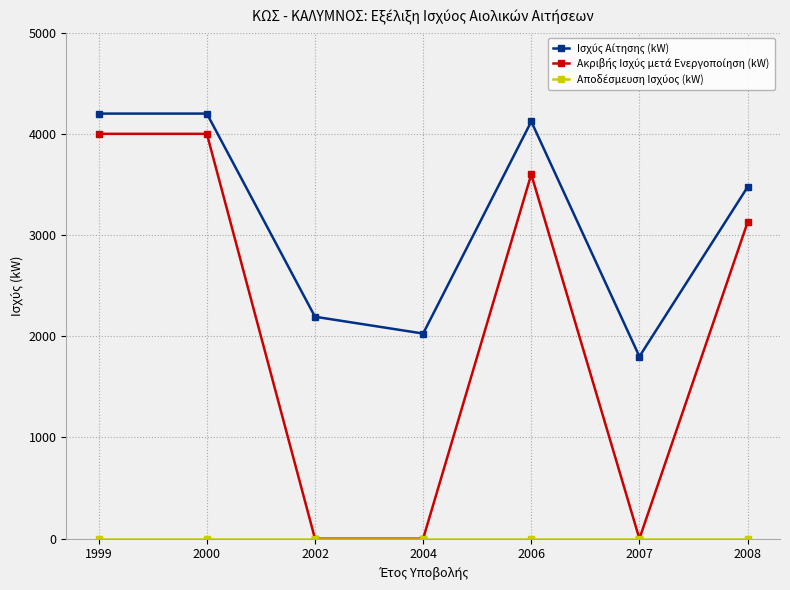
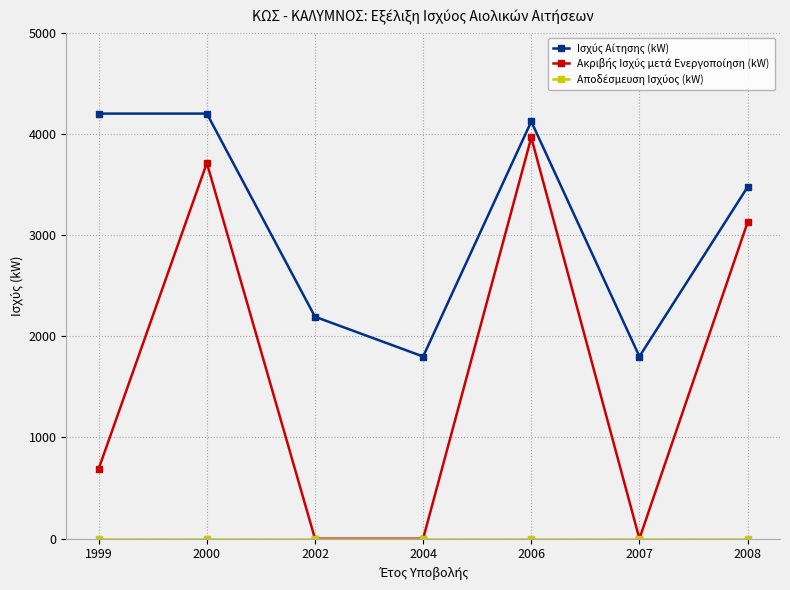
  {
    "Ισχύς Αίτησης (kW)": {
      "1999": 4200,
      "2000": 4200,
      "2002": 2190,
-     "2004": 2030,
+     "2004": 1800,
      "2006": 4120,
      "2007": 1800,
      "2008": 3470
    },
    "Ακριβής Ισχύς μετά Ενεργοποίηση (kW)": {
-     "1999": 4000,
-     "2000": 4000,
-     "2006": 3600,
+     "1999": 690,
+     "2000": 3710,
+     "2006": 3960,
      "2008": 3130
    },
    "Αποδέσμευση Ισχύος (kW)": {
      "1999": 0,
      "2000": 0,
      "2006": 0,
      "2008": 0
    }
  }
